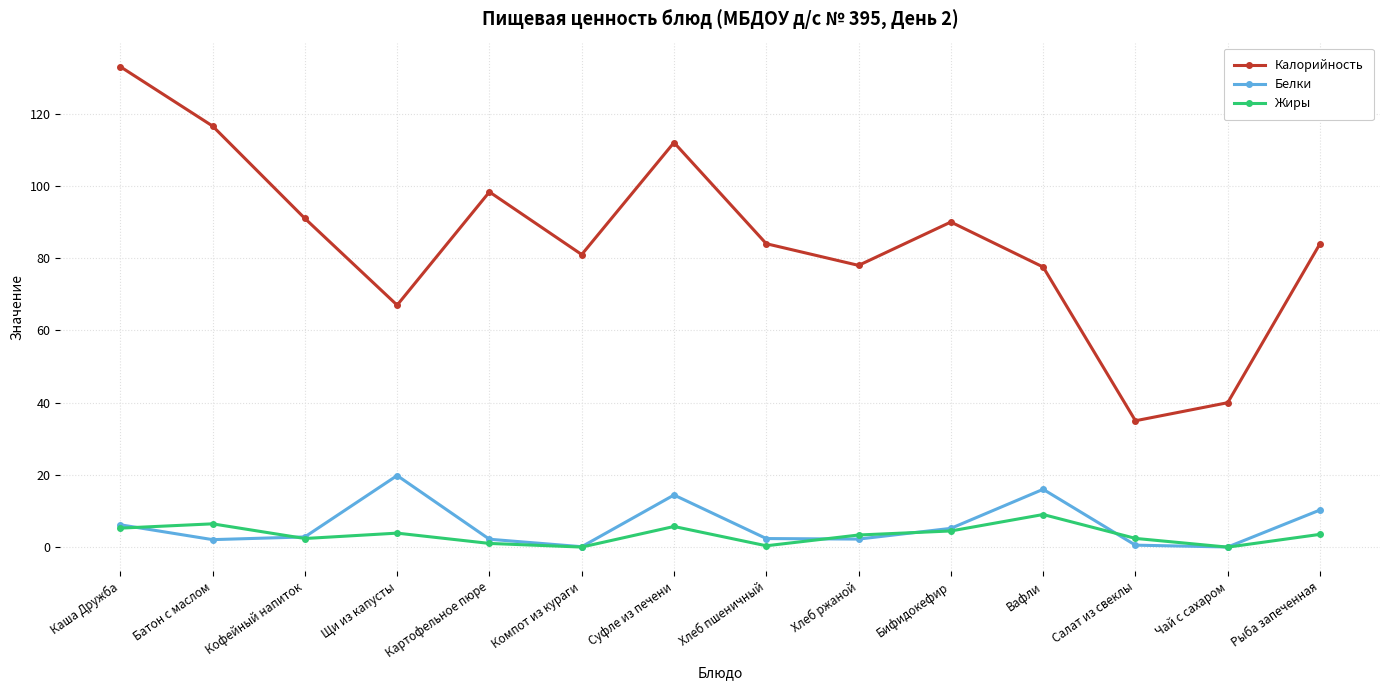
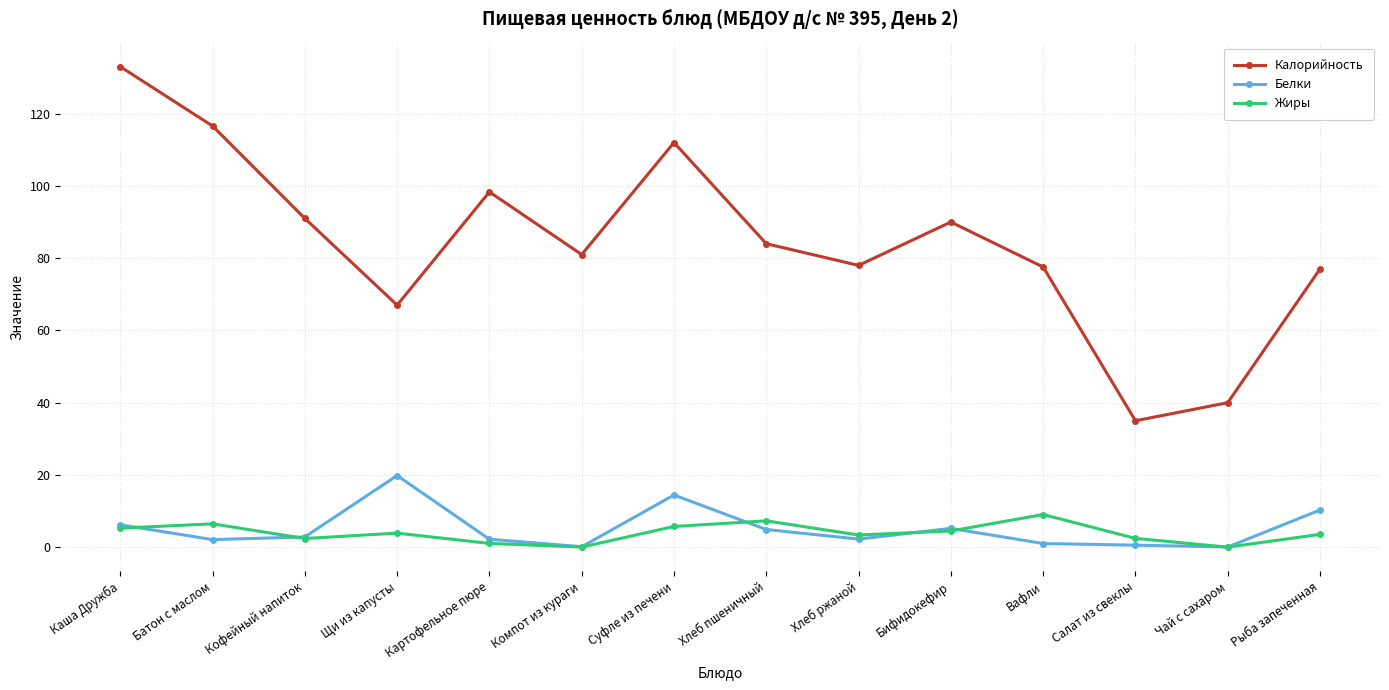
  {
    "Калорийность": {
      "Каша Дружба": 133,
      "Батон с маслом": 117,
      "Кофейный напиток": 91,
      "Щи из капусты": 67,
      "Картофельное пюре": 98,
      "Компот из кураги": 81,
      "Суфле из печени": 112,
      "Хлеб пшеничный": 84,
      "Хлеб ржаной": 78,
      "Бифидокефир": 90,
      "Вафли": 78,
      "Салат из свеклы": 35,
      "Чай с сахаром": 40,
-     "Рыба запеченная": 84
+     "Рыба запеченная": 77
    },
    "Белки": {
      "Каша Дружба": 6,
      "Батон с маслом": 2,
      "Щи из капусты": 20,
      "Картофельное пюре": 2,
      "Суфле из печени": 14,
-     "Хлеб пшеничный": 2,
+     "Хлеб пшеничный": 5,
      "Хлеб ржаной": 2,
      "Бифидокефир": 5,
-     "Вафли": 16,
+     "Вафли": 1,
      "Салат из свеклы": 1,
      "Рыба запеченная": 10
    },
    "Жиры": {
      "Каша Дружба": 5,
      "Батон с маслом": 6,
      "Щи из капусты": 4,
      "Картофельное пюре": 1,
      "Суфле из печени": 6,
-     "Хлеб пшеничный": 0,
+     "Хлеб пшеничный": 7,
      "Хлеб ржаной": 3,
      "Бифидокефир": 5,
      "Вафли": 9,
      "Салат из свеклы": 2,
      "Рыба запеченная": 4
    }
  }
